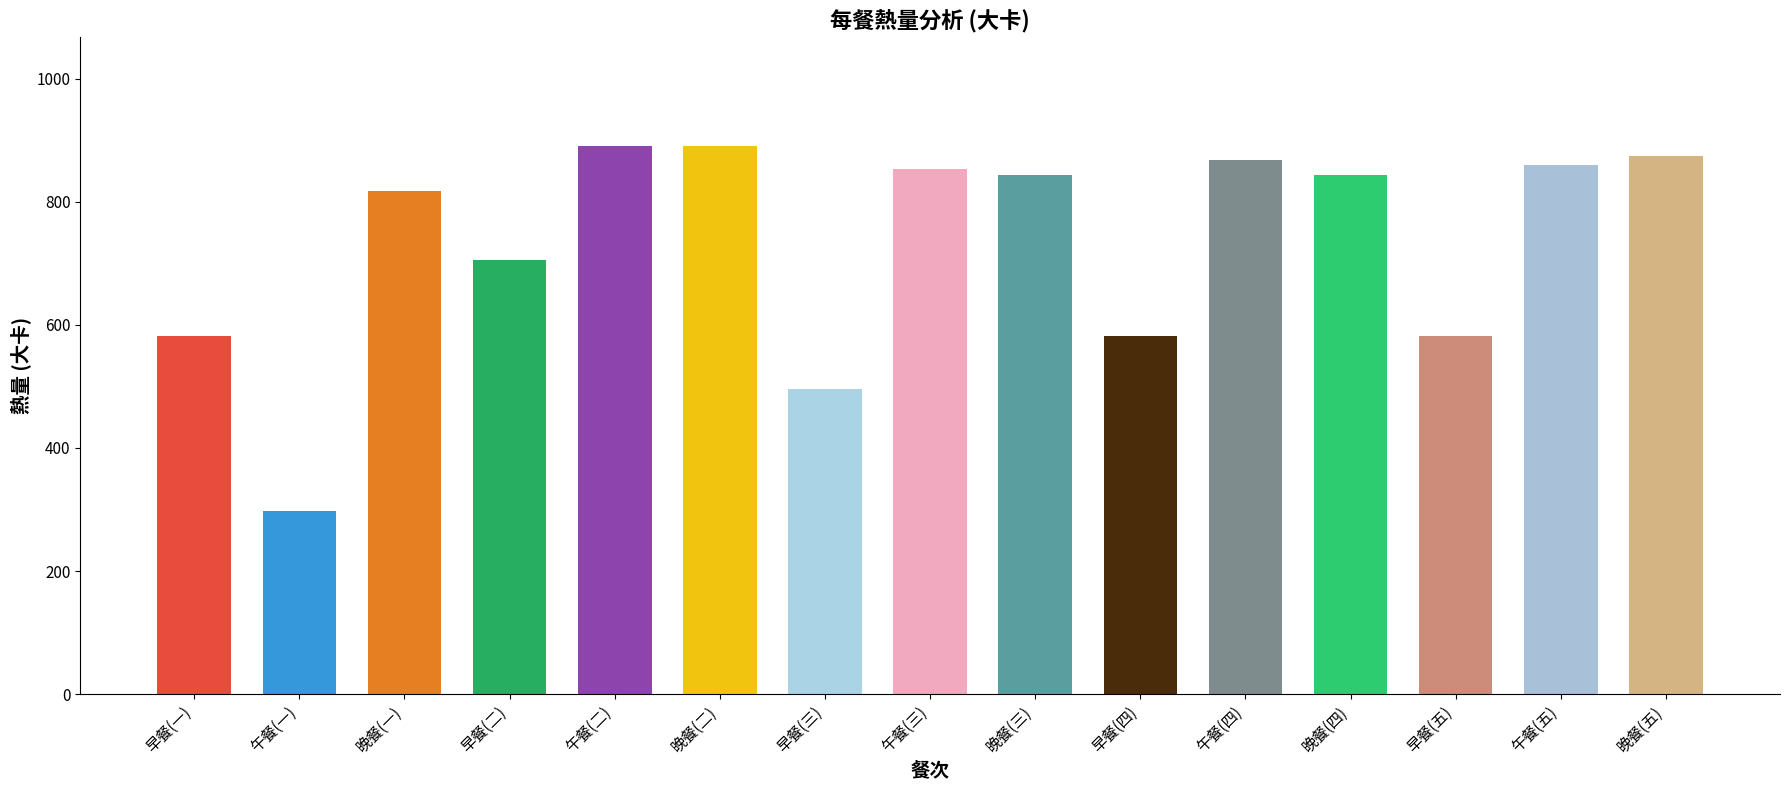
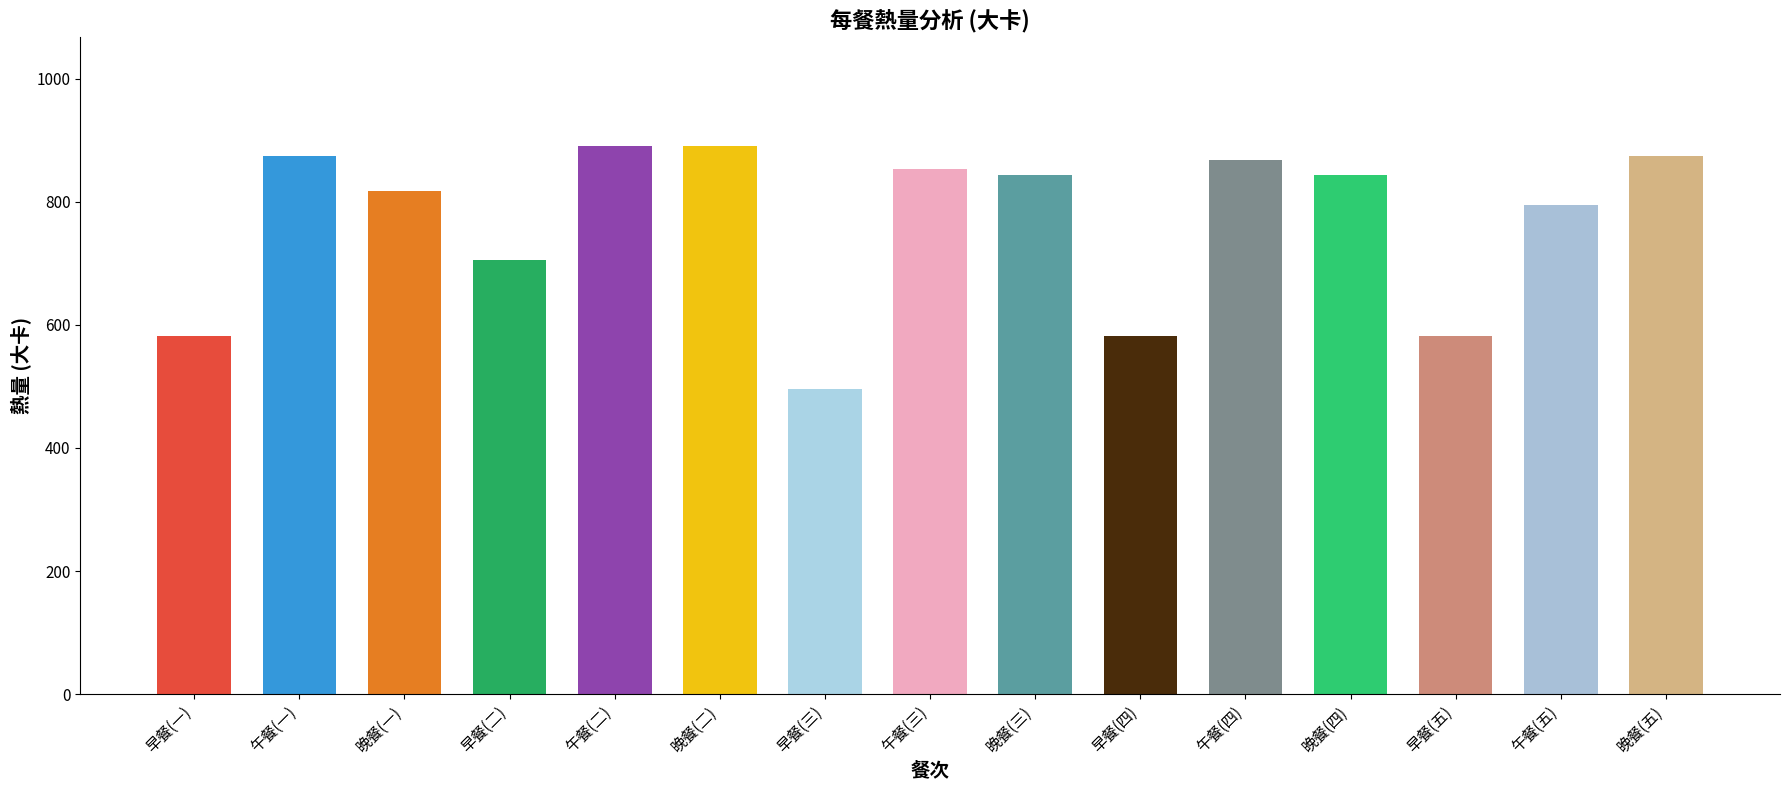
  {
    "早餐(一)": 580,
-   "午餐(一)": 300,
+   "午餐(一)": 880,
    "晚餐(一)": 820,
    "早餐(二)": 710,
    "午餐(二)": 890,
    "晚餐(二)": 890,
    "早餐(三)": 500,
    "午餐(三)": 850,
    "晚餐(三)": 840,
    "早餐(四)": 580,
    "午餐(四)": 870,
    "晚餐(四)": 840,
    "早餐(五)": 580,
-   "午餐(五)": 860,
+   "午餐(五)": 800,
    "晚餐(五)": 880
  }
